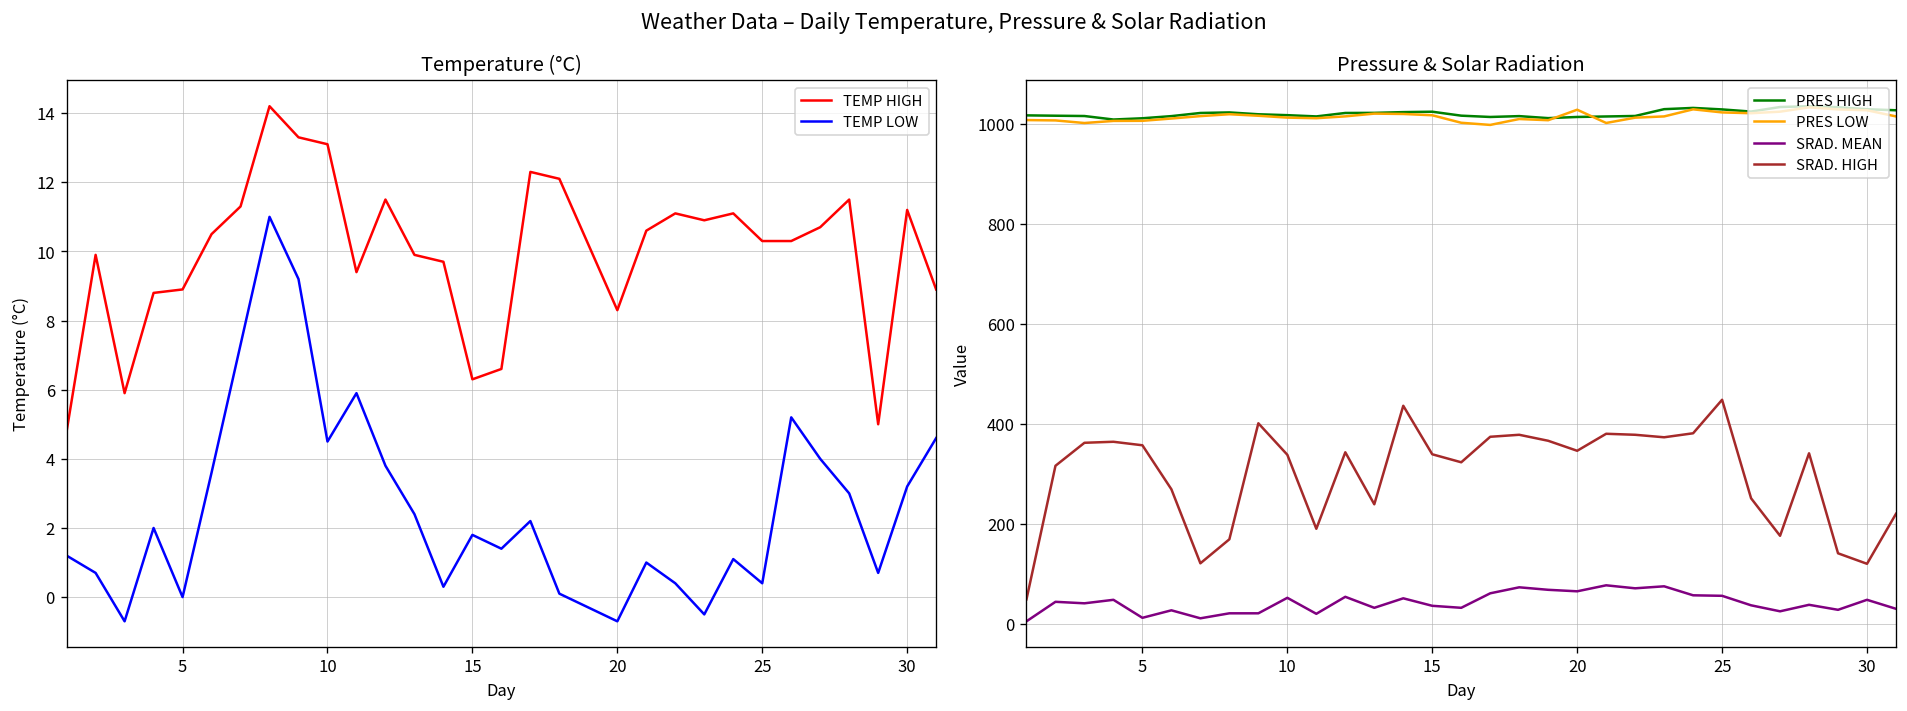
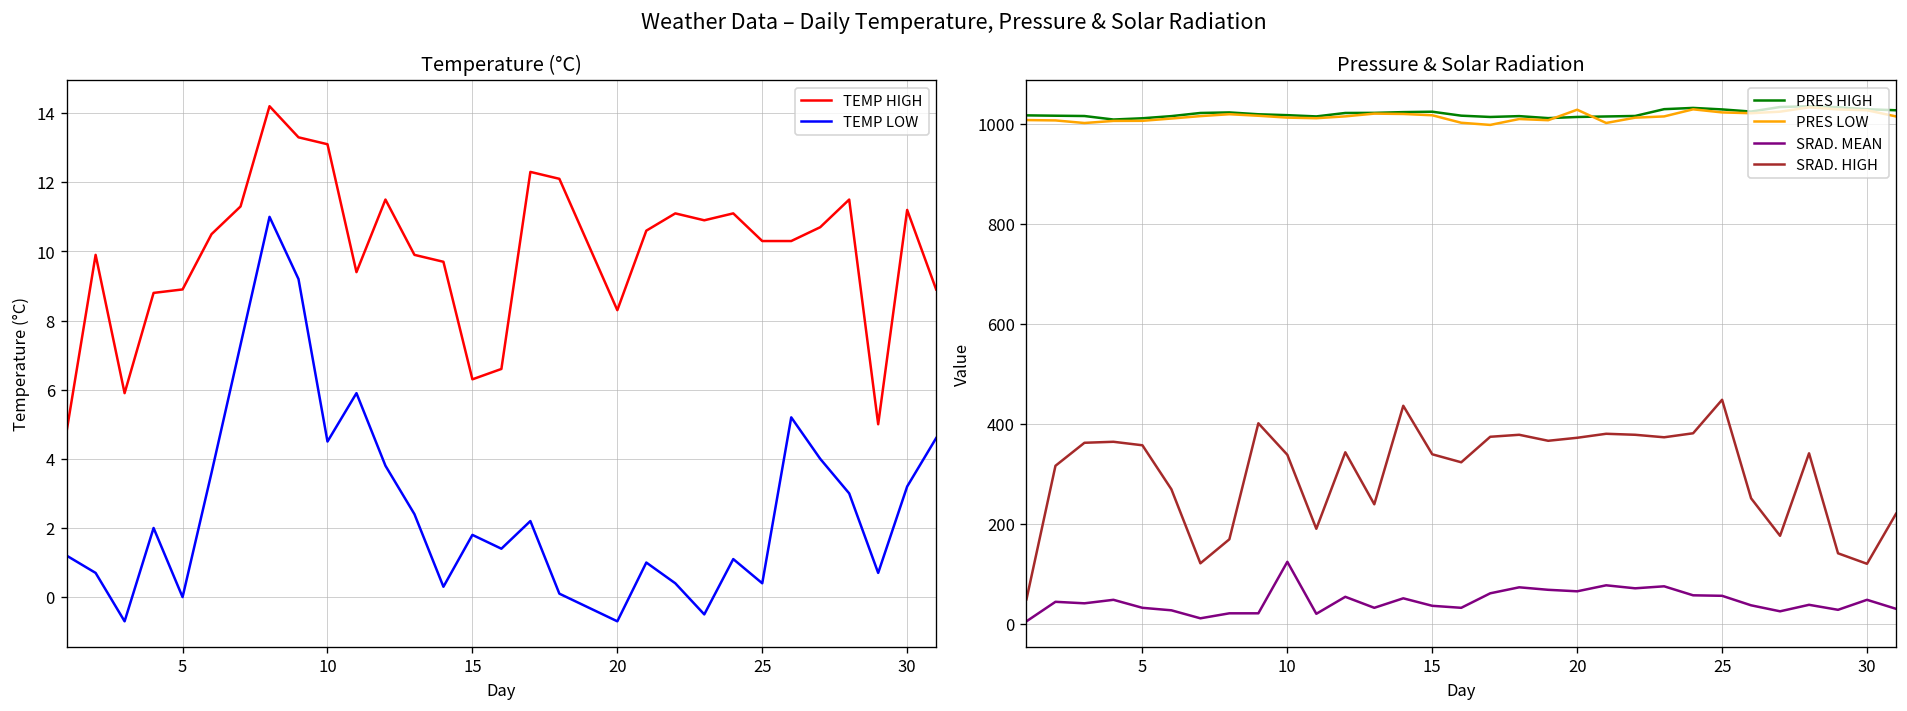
  {
    "Temperature (°C)": {
      "TEMP HIGH": {
        "5": 8.9,
        "10": 13.1,
        "15": 6.3,
        "20": 8.3,
        "25": 10.3,
        "30": 11.2
      },
      "TEMP LOW": {
        "5": 0.0,
        "10": 4.5,
        "15": 1.8,
        "20": -0.7,
        "25": 0.4,
        "30": 3.2
      }
    },
    "Pressure & Solar Radiation": {
      "PRES HIGH": {
        "15": 1020,
        "20": 1010
      },
      "PRES LOW": {
        "15": 1020,
        "20": 1030
      },
      "SRAD. MEAN": {
-       "5": 10,
-       "10": 50,
+       "5": 30,
+       "10": 120,
        "15": 40,
        "20": 70,
        "25": 60,
        "30": 50
      },
      "SRAD. HIGH": {
        "5": 360,
        "10": 340,
        "15": 340,
-       "20": 350,
+       "20": 370,
        "25": 450,
        "30": 120
      }
    }
  }
